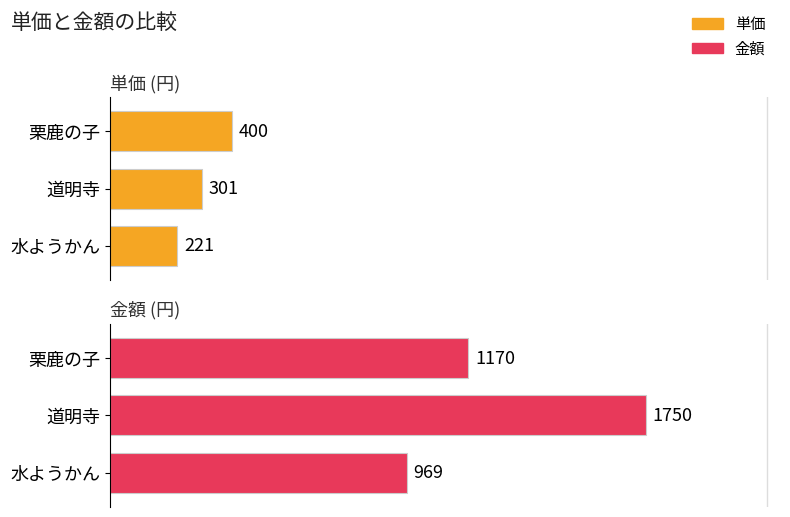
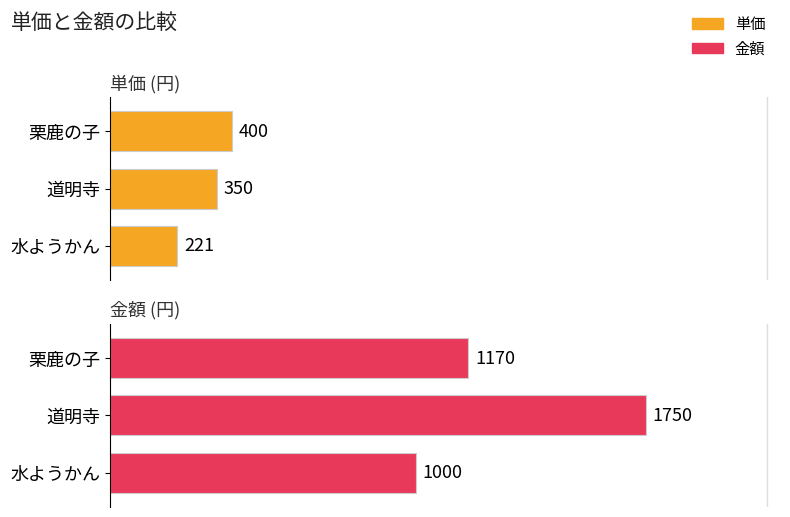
  {
    "単価 (円)": {
      "栗鹿の子": 400,
-     "道明寺": 301,
+     "道明寺": 350,
      "水ようかん": 221
    },
    "金額 (円)": {
      "栗鹿の子": 1170,
      "道明寺": 1750,
-     "水ようかん": 969
+     "水ようかん": 1000
    }
  }
